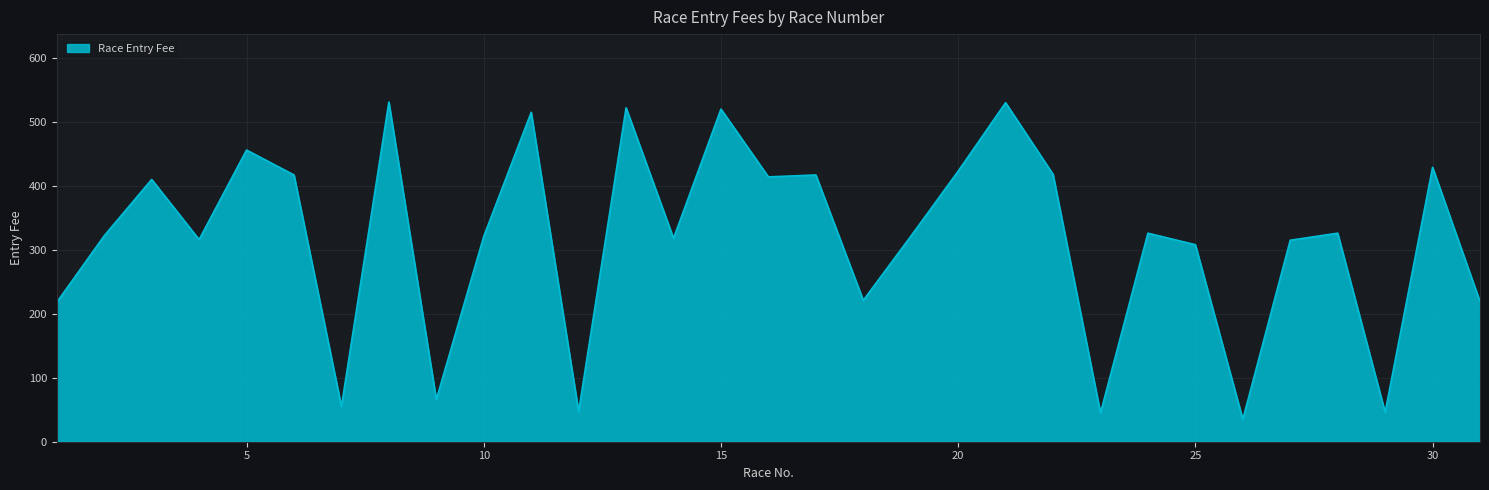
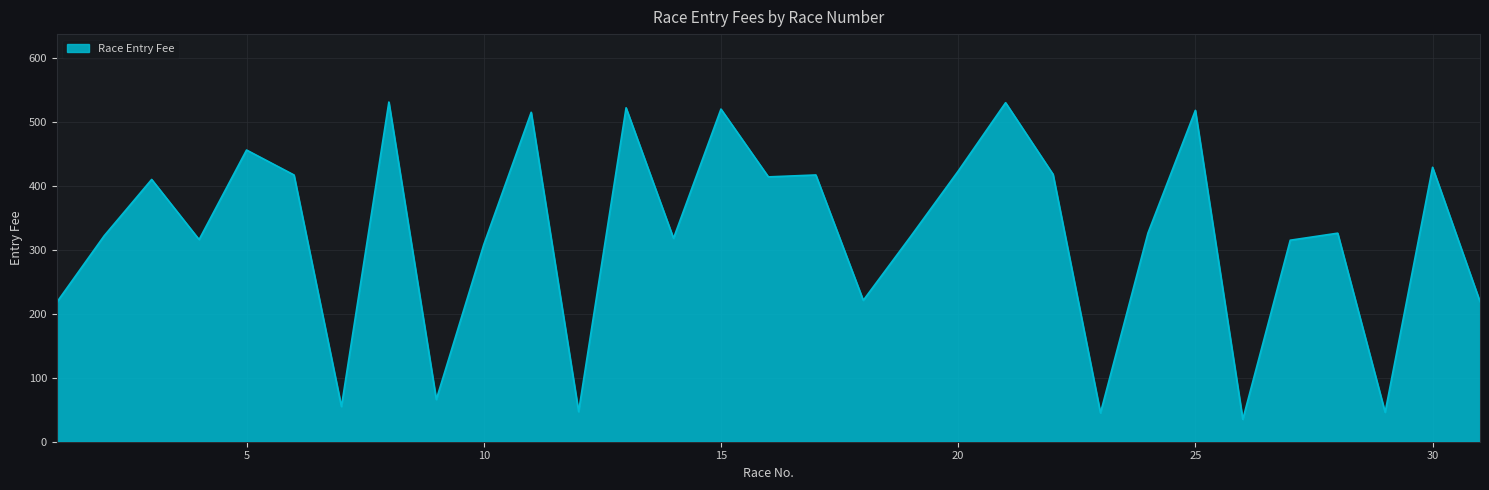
  {
    "5": 460,
-   "10": 320,
+   "10": 310,
    "15": 520,
    "20": 420,
-   "25": 310,
+   "25": 520,
    "30": 430
  }
